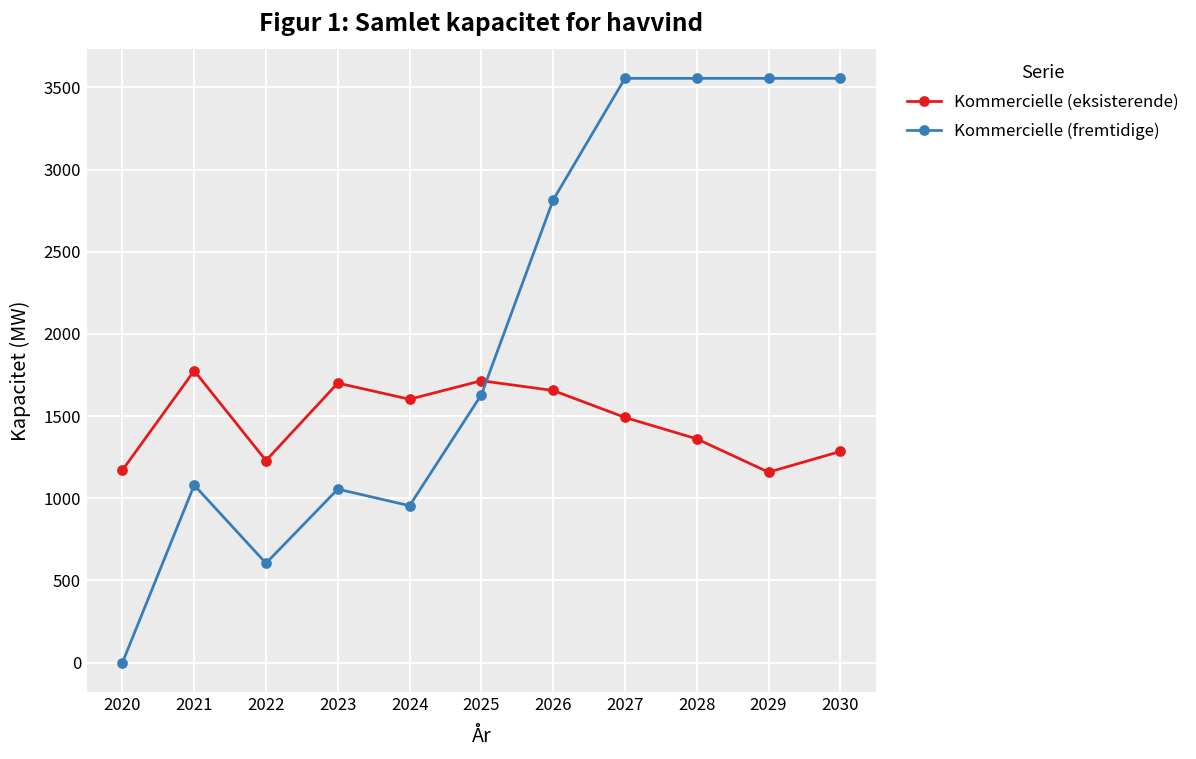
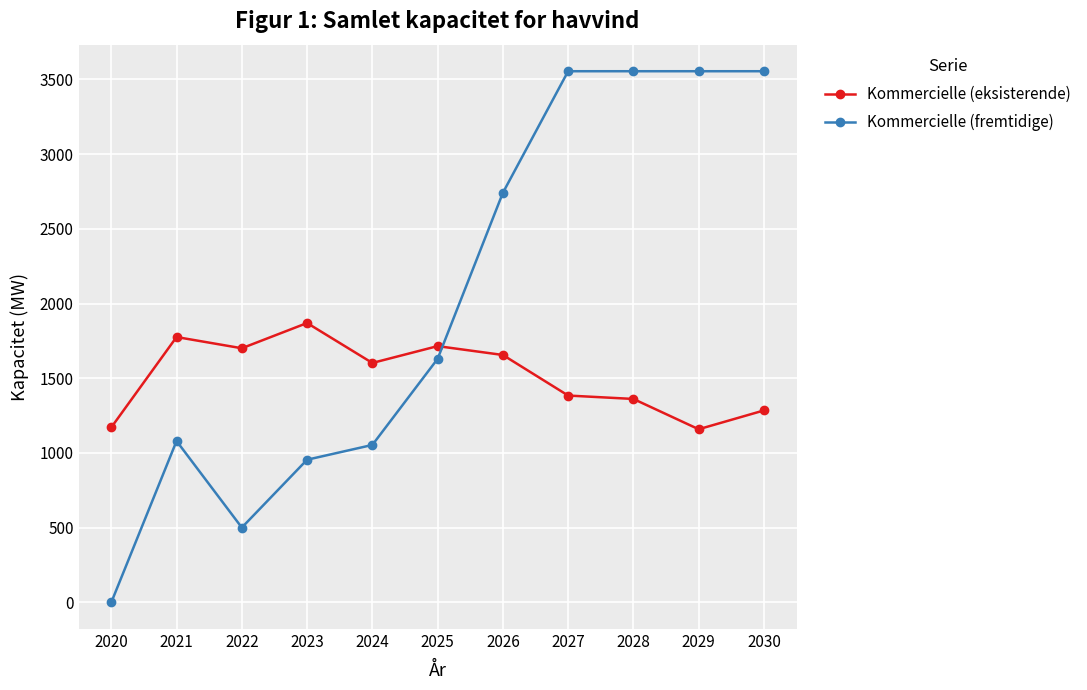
  {
    "Kommercielle (eksisterende)": {
      "2020": 1170,
      "2021": 1780,
-     "2022": 1230,
-     "2023": 1700,
+     "2022": 1700,
+     "2023": 1870,
      "2024": 1600,
      "2025": 1720,
      "2026": 1660,
-     "2027": 1490,
+     "2027": 1380,
      "2028": 1360,
      "2029": 1160,
      "2030": 1280
    },
    "Kommercielle (fremtidige)": {
      "2020": 0,
      "2021": 1080,
-     "2022": 600,
-     "2023": 1060,
-     "2024": 950,
+     "2022": 500,
+     "2023": 950,
+     "2024": 1050,
      "2025": 1630,
-     "2026": 2810,
+     "2026": 2740,
      "2027": 3550,
      "2028": 3550,
      "2029": 3550,
      "2030": 3550
    }
  }
